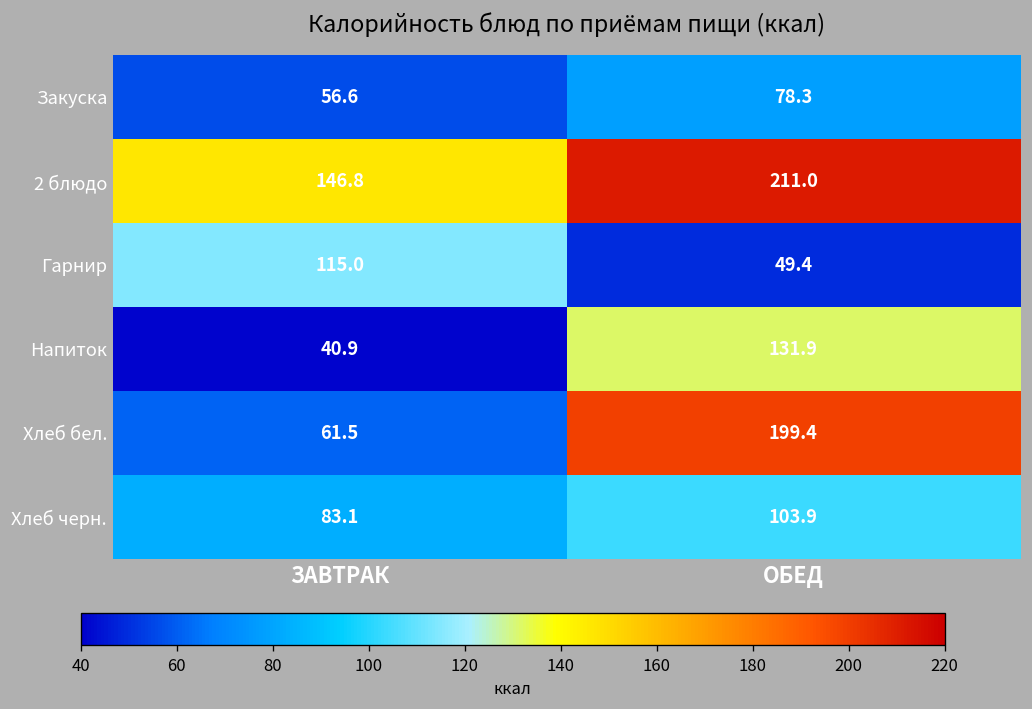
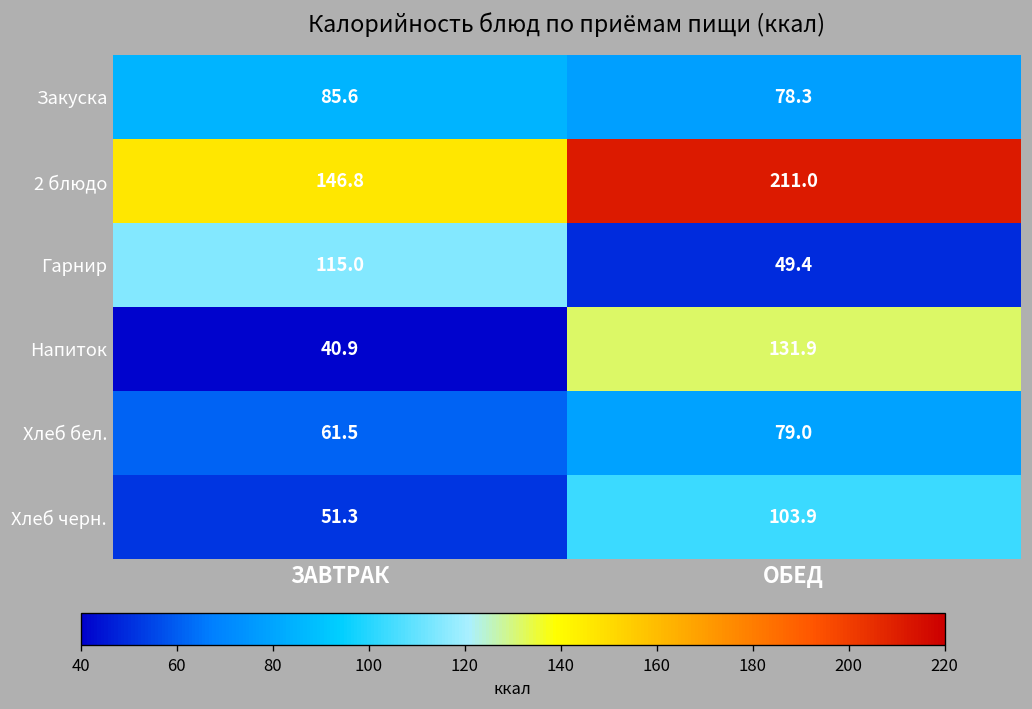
  {
    "Закуска": {
-     "ЗАВТРАК": 56.6,
+     "ЗАВТРАК": 85.6,
      "ОБЕД": 78.3
    },
    "2 блюдо": {
      "ЗАВТРАК": 146.8,
      "ОБЕД": 211.0
    },
    "Гарнир": {
      "ЗАВТРАК": 115.0,
      "ОБЕД": 49.4
    },
    "Напиток": {
      "ЗАВТРАК": 40.9,
      "ОБЕД": 131.9
    },
    "Хлеб бел.": {
      "ЗАВТРАК": 61.5,
-     "ОБЕД": 199.4
+     "ОБЕД": 79.0
    },
    "Хлеб черн.": {
-     "ЗАВТРАК": 83.1,
+     "ЗАВТРАК": 51.3,
      "ОБЕД": 103.9
    }
  }
